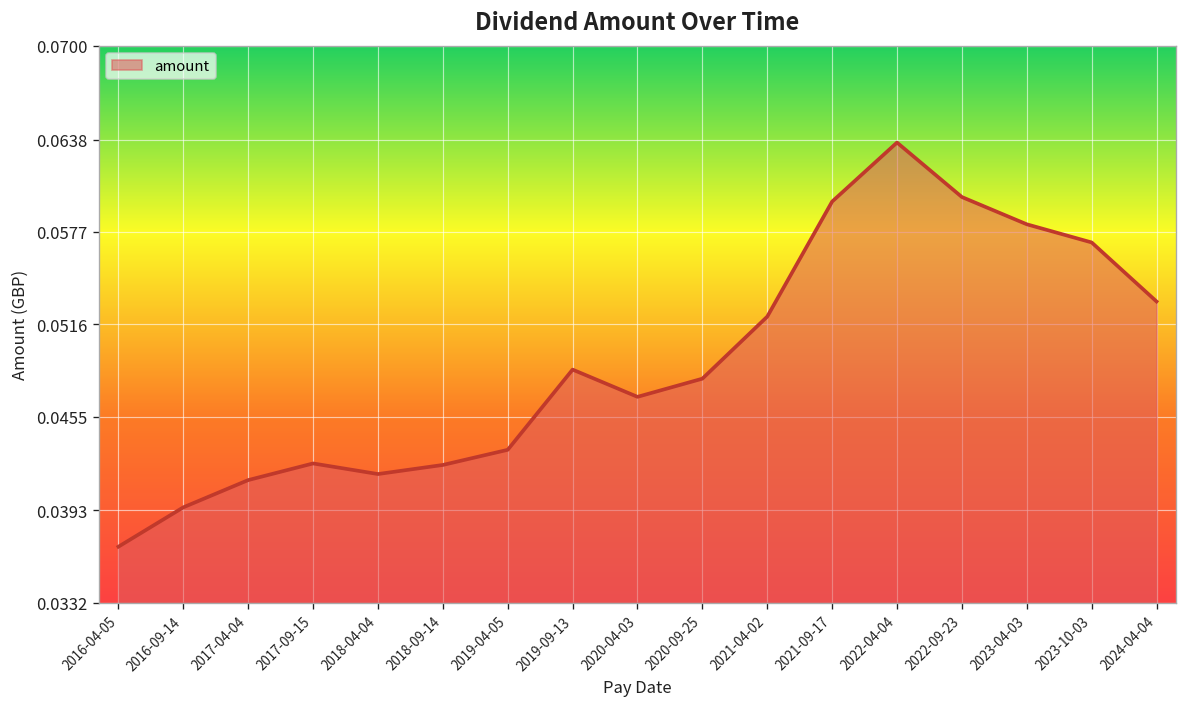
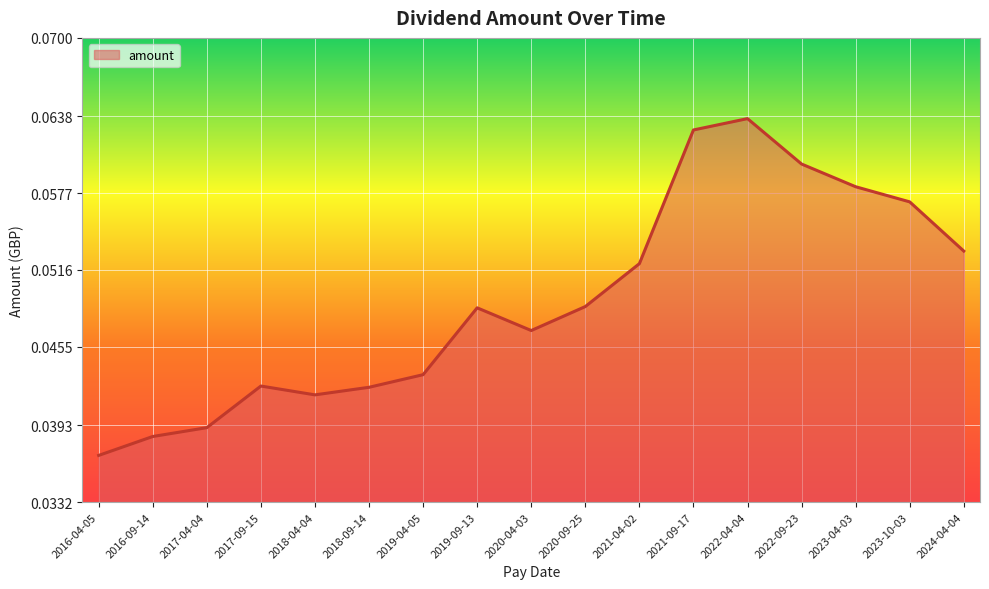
  {
    "2016-04-05": 0.0369,
-   "2016-09-14": 0.0395,
-   "2017-04-04": 0.0413,
+   "2016-09-14": 0.0384,
+   "2017-04-04": 0.0391,
    "2017-09-15": 0.0424,
    "2018-04-04": 0.0417,
    "2018-09-14": 0.0423,
    "2019-04-05": 0.0433,
    "2019-09-13": 0.0486,
    "2020-04-03": 0.0468,
-   "2020-09-25": 0.0480,
+   "2020-09-25": 0.0487,
    "2021-04-02": 0.0521,
-   "2021-09-17": 0.0597,
+   "2021-09-17": 0.0627,
    "2022-04-04": 0.0636,
    "2022-09-23": 0.0600,
    "2023-04-03": 0.0582,
    "2023-10-03": 0.0570,
    "2024-04-04": 0.0531
  }
